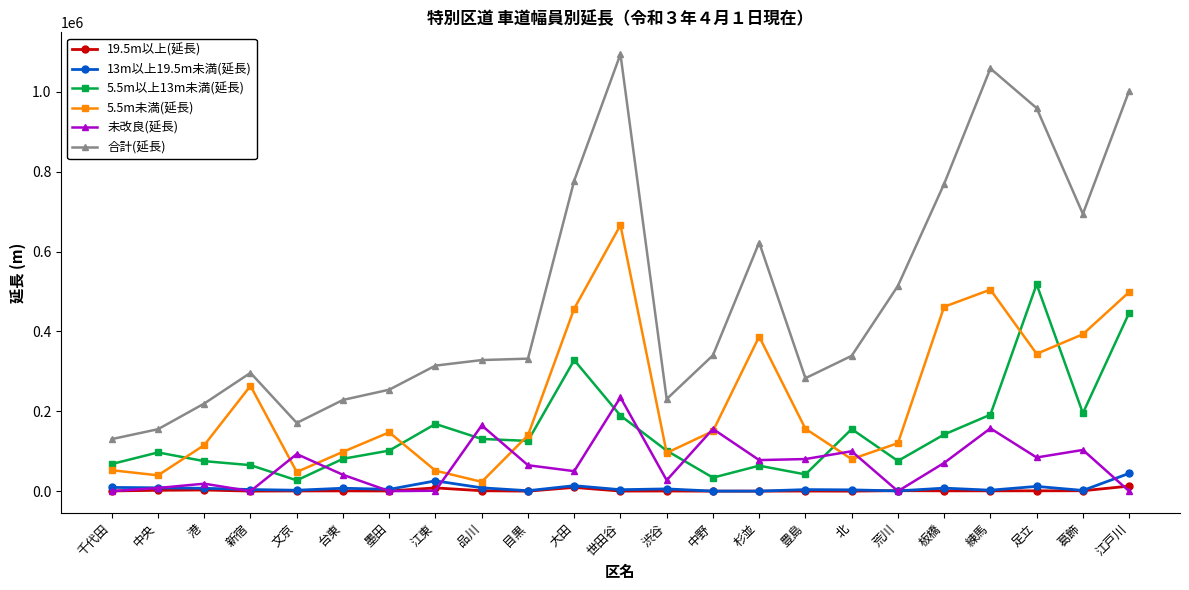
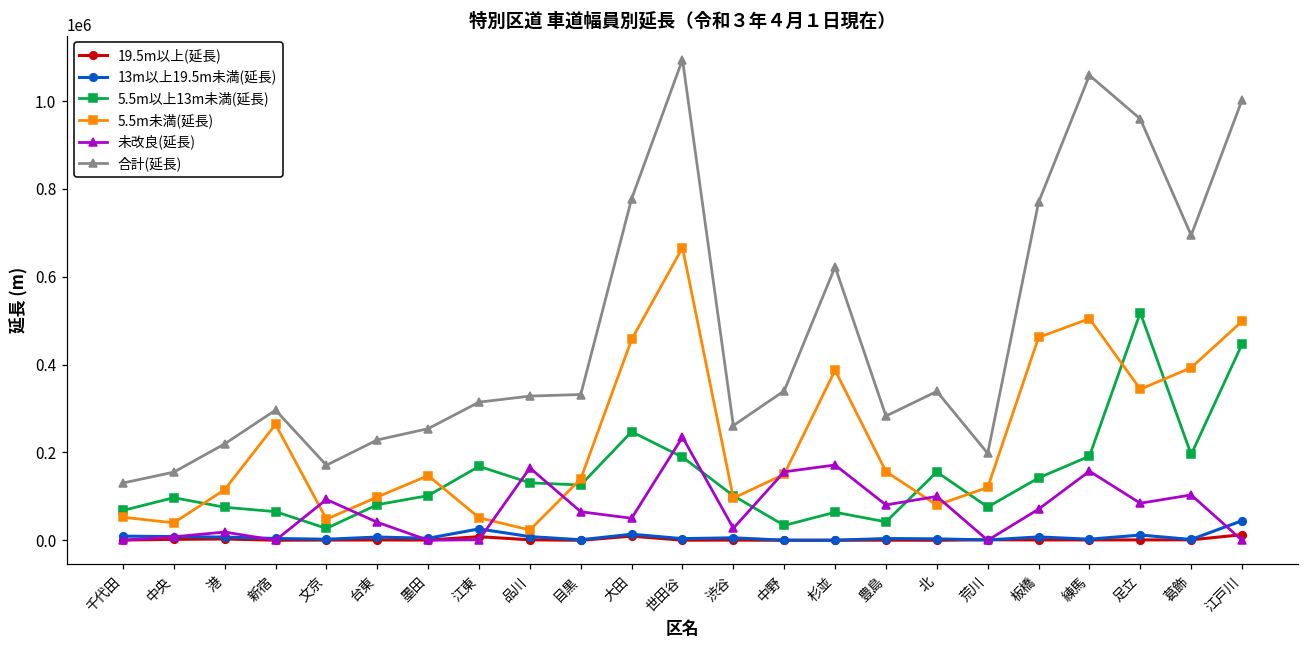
  {
    "19.5m以上(延長)": {
      "台東": 0,
      "江東": 10000,
      "品川": 0,
      "板橋": 0,
      "足立": 0,
      "江戸川": 10000
    },
    "13m以上19.5m未満(延長)": {
      "千代田": 10000,
      "台東": 10000,
      "江東": 30000,
      "品川": 10000,
      "板橋": 10000,
      "足立": 10000,
      "江戸川": 40000
    },
    "5.5m以上13m未満(延長)": {
      "千代田": 70000,
      "中央": 100000,
      "港": 80000,
      "新宿": 70000,
      "文京": 30000,
      "台東": 80000,
      "墨田": 100000,
      "江東": 170000,
      "品川": 130000,
      "目黒": 130000,
-     "大田": 330000,
+     "大田": 250000,
      "世田谷": 190000,
      "中野": 30000,
      "杉並": 60000,
      "豊島": 40000,
      "北": 160000,
      "荒川": 80000,
      "板橋": 140000,
      "練馬": 190000,
      "足立": 520000,
      "葛飾": 200000,
      "江戸川": 450000
    },
    "5.5m未満(延長)": {
      "千代田": 50000,
      "中央": 40000,
      "港": 120000,
      "新宿": 260000,
      "文京": 50000,
      "台東": 100000,
      "墨田": 150000,
      "江東": 50000,
      "品川": 20000,
      "目黒": 140000,
      "大田": 460000,
      "世田谷": 670000,
      "杉並": 390000,
      "豊島": 160000,
      "北": 80000,
      "荒川": 120000,
      "板橋": 460000,
      "練馬": 500000,
      "足立": 340000,
      "葛飾": 390000,
      "江戸川": 500000
    },
    "未改良(延長)": {
      "港": 20000,
      "文京": 90000,
      "台東": 40000,
      "江東": 0,
      "品川": 160000,
      "目黒": 60000,
      "大田": 50000,
      "世田谷": 230000,
      "渋谷": 30000,
-     "杉並": 80000,
+     "杉並": 170000,
      "豊島": 80000,
      "北": 100000,
      "板橋": 70000,
      "練馬": 160000,
      "足立": 80000,
      "葛飾": 100000,
      "江戸川": 0
    },
    "合計(延長)": {
      "千代田": 130000,
      "中央": 160000,
      "港": 220000,
      "新宿": 300000,
      "文京": 170000,
      "台東": 230000,
      "墨田": 250000,
      "江東": 310000,
      "品川": 330000,
      "目黒": 330000,
      "大田": 780000,
      "世田谷": 1090000,
-     "渋谷": 230000,
+     "渋谷": 260000,
      "中野": 340000,
      "杉並": 620000,
      "豊島": 280000,
      "北": 340000,
-     "荒川": 510000,
+     "荒川": 200000,
      "板橋": 770000,
      "練馬": 1060000,
      "足立": 960000,
      "葛飾": 690000,
      "江戸川": 1000000
    }
  }
